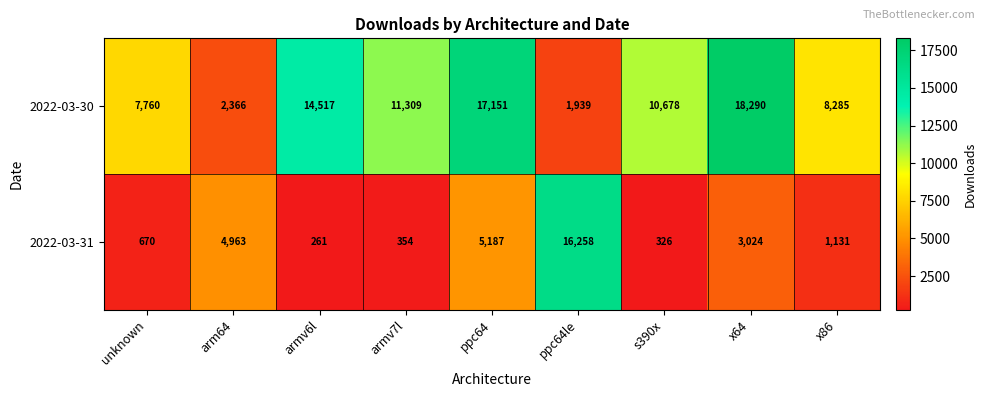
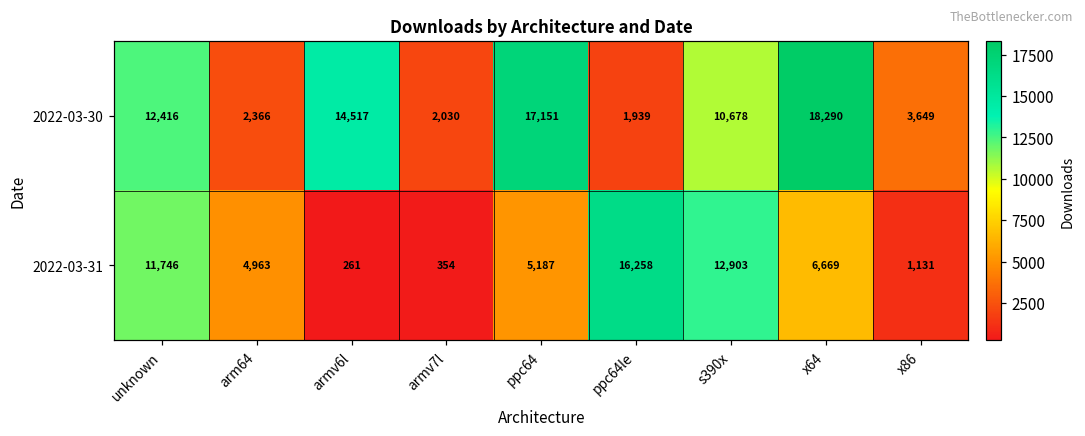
  {
    "2022-03-30": {
-     "unknown": "7,760",
+     "unknown": "12,416",
      "arm64": "2,366",
      "armv6l": "14,517",
-     "armv7l": "11,309",
+     "armv7l": "2,030",
      "ppc64": "17,151",
      "ppc64le": "1,939",
      "s390x": "10,678",
      "x64": "18,290",
-     "x86": "8,285"
+     "x86": "3,649"
    },
    "2022-03-31": {
-     "unknown": "670",
+     "unknown": "11,746",
      "arm64": "4,963",
      "armv6l": "261",
      "armv7l": "354",
      "ppc64": "5,187",
      "ppc64le": "16,258",
-     "s390x": "326",
-     "x64": "3,024",
+     "s390x": "12,903",
+     "x64": "6,669",
      "x86": "1,131"
    }
  }
